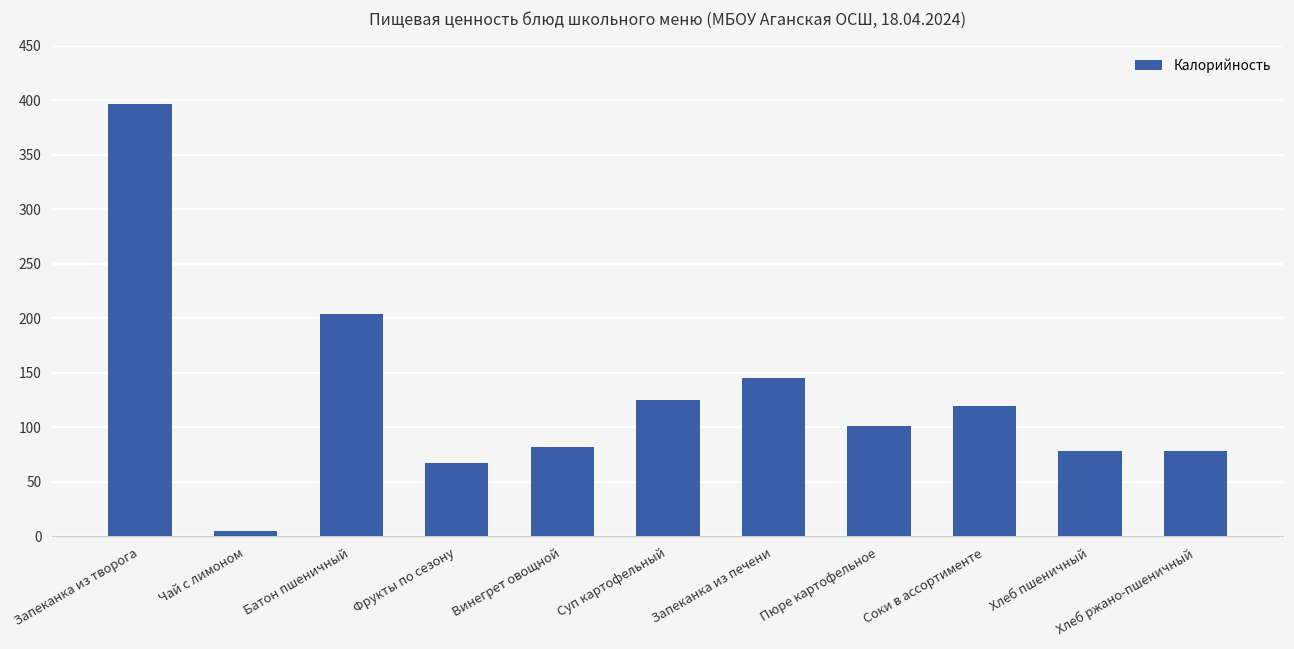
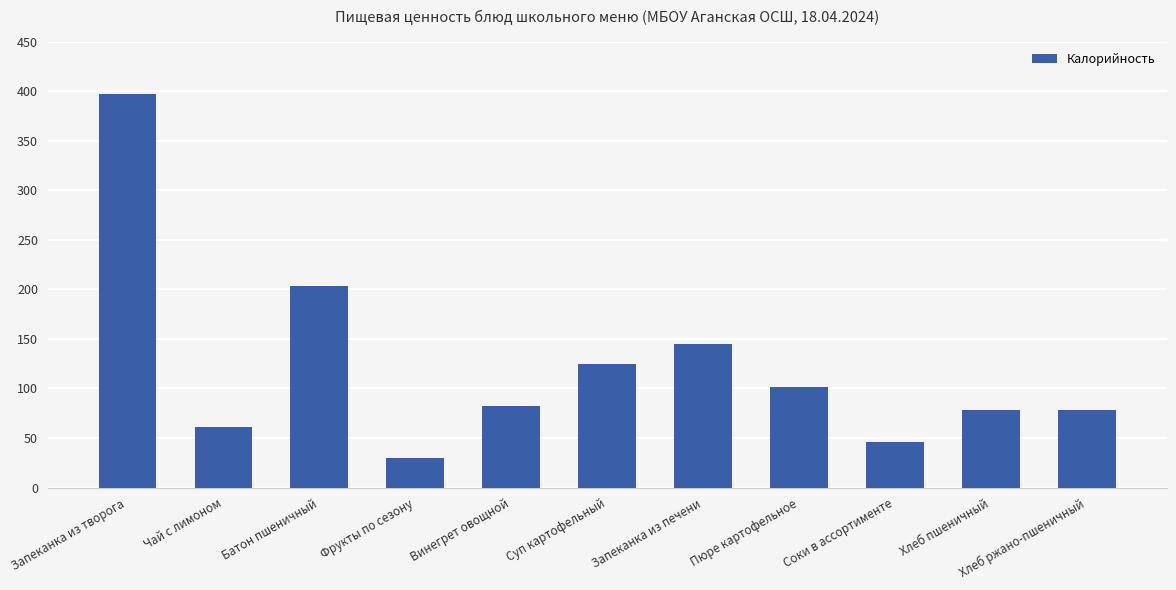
  {
    "Запеканка из творога": 400,
-   "Чай с лимоном": 10,
+   "Чай с лимоном": 60,
    "Батон пшеничный": 200,
-   "Фрукты по сезону": 70,
+   "Фрукты по сезону": 30,
    "Винегрет овощной": 80,
    "Суп картофельный": 120,
    "Запеканка из печени": 140,
    "Пюре картофельное": 100,
-   "Соки в ассортименте": 120,
+   "Соки в ассортименте": 50,
    "Хлеб пшеничный": 80,
    "Хлеб ржано-пшеничный": 80
  }
